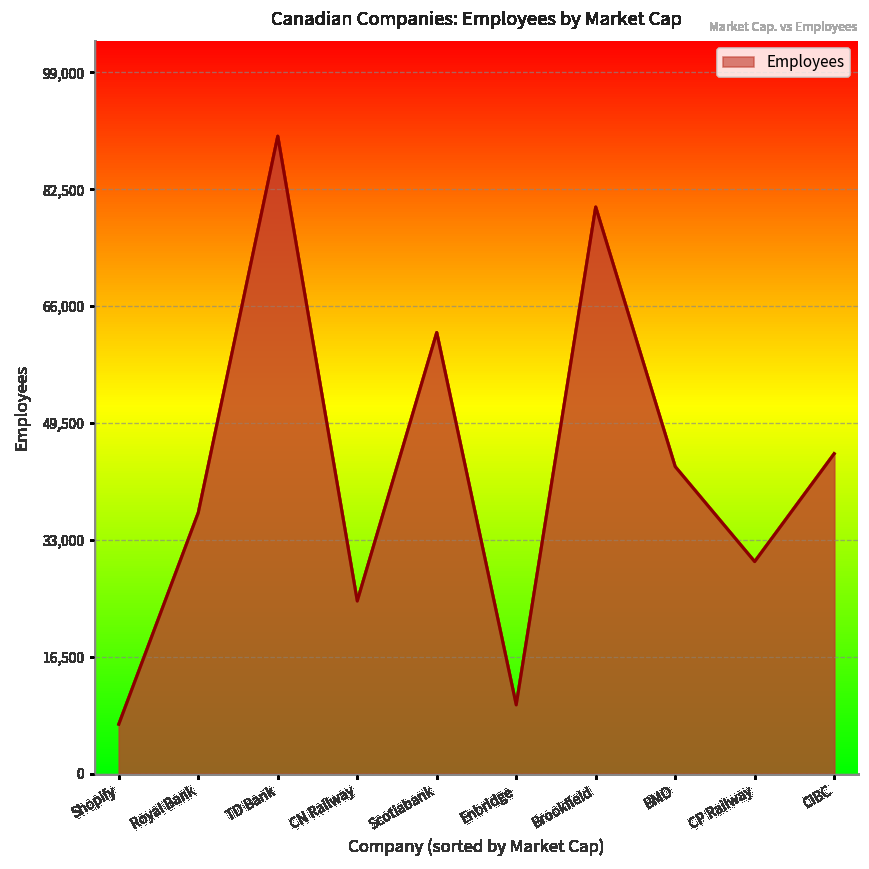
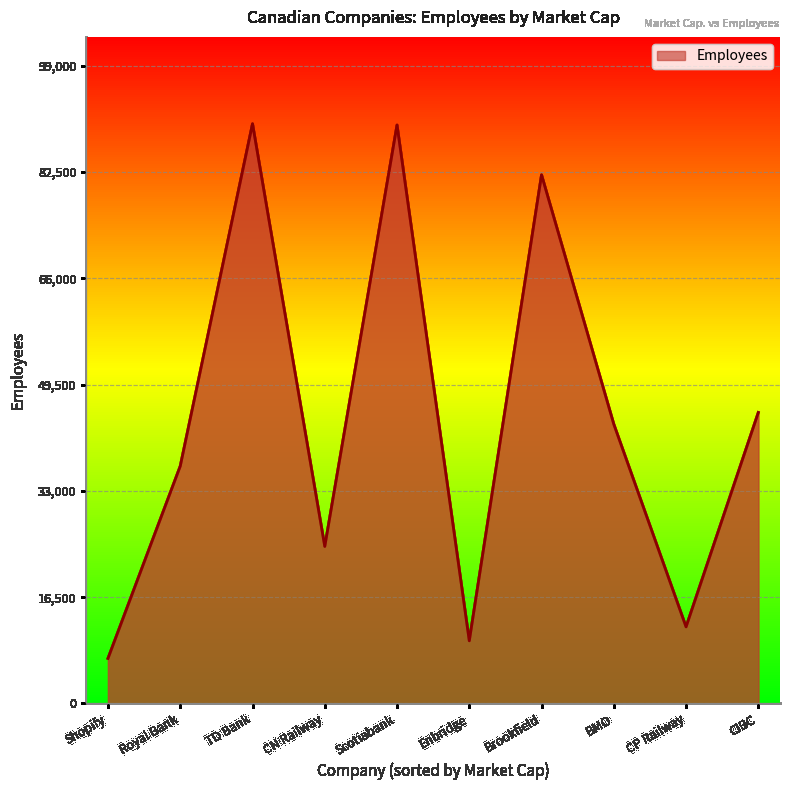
  {
    "Shopify": "7,000",
    "Royal Bank": "37,000",
    "TD Bank": "90,000",
    "CN Railway": "24,000",
-   "Scotiabank": "62,000",
+   "Scotiabank": "90,000",
    "Enbridge": "10,000",
-   "Brookfield": "80,000",
+   "Brookfield": "82,000",
    "BMO": "43,000",
-   "CP Railway": "30,000",
+   "CP Railway": "12,000",
    "CIBC": "45,000"
  }
